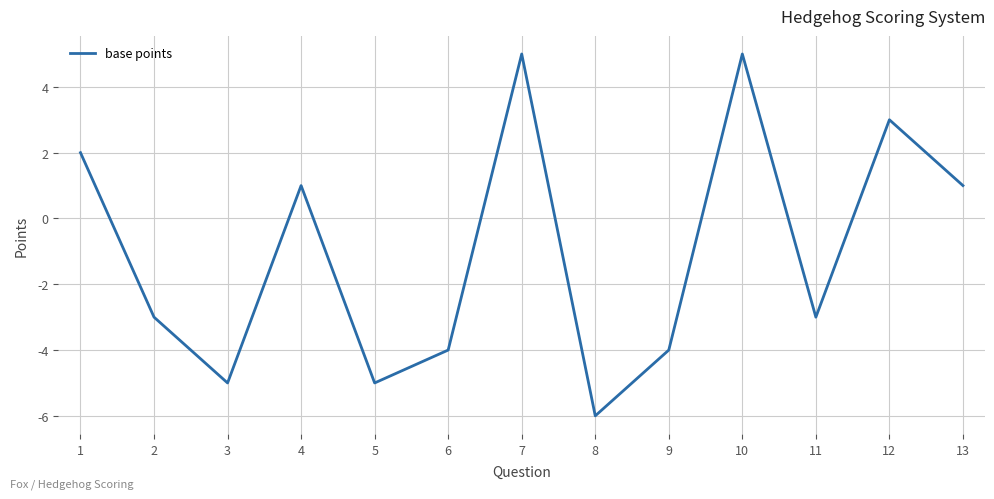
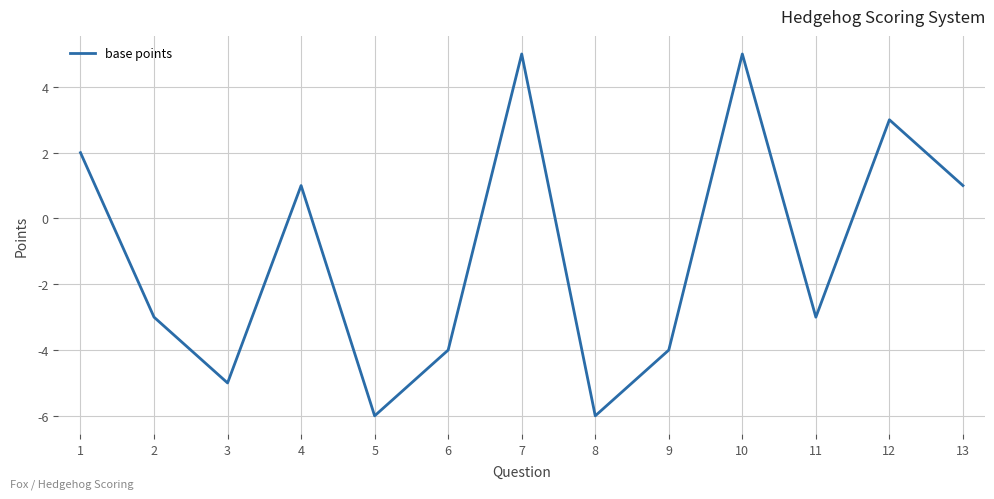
  {
    "1": 2,
    "2": -3,
    "3": -5,
    "4": 1,
-   "5": -5,
+   "5": -6,
    "6": -4,
    "7": 5,
    "8": -6,
    "9": -4,
    "10": 5,
    "11": -3,
    "12": 3,
    "13": 1
  }
